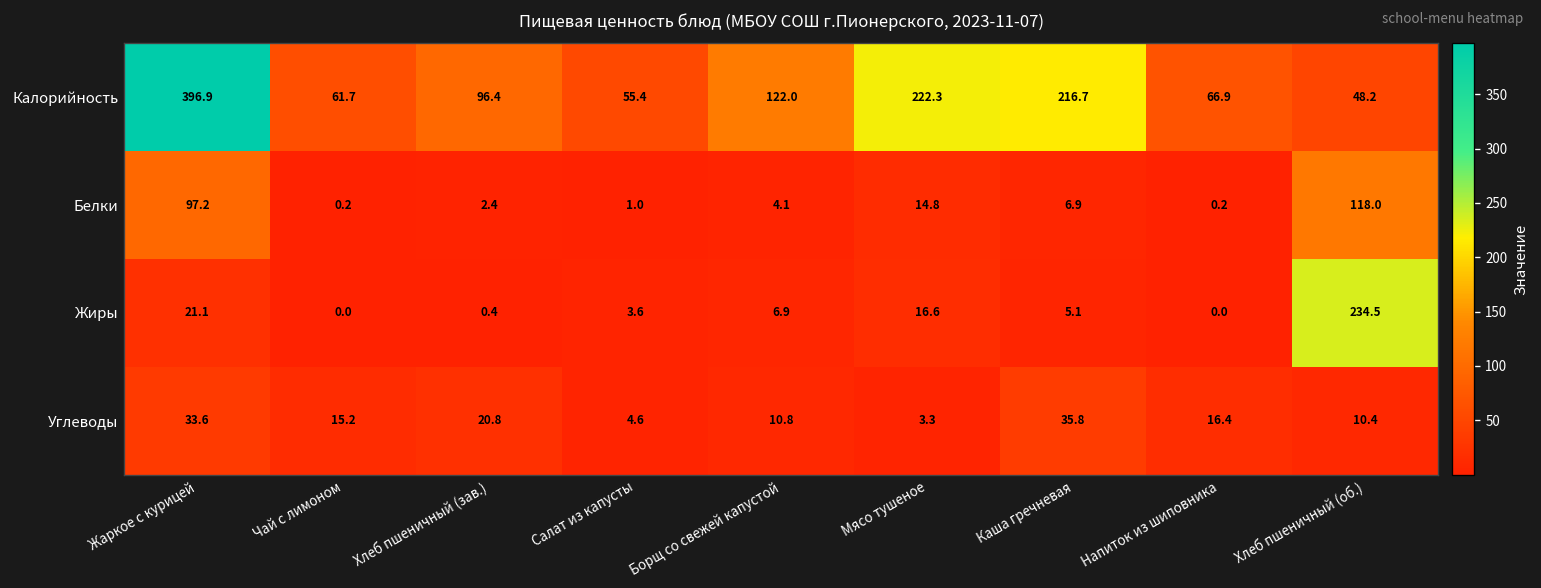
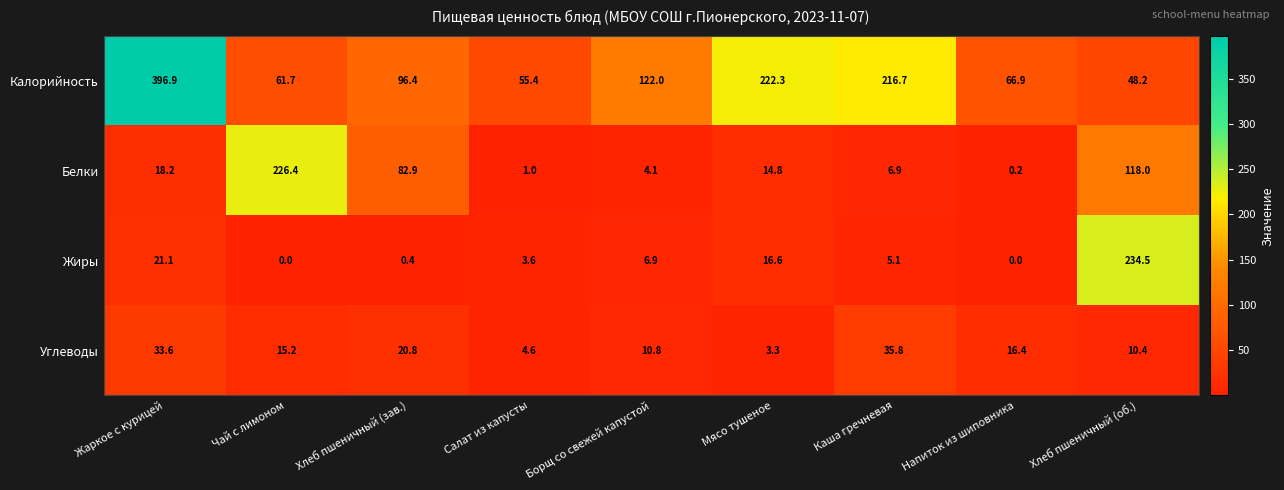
  {
    "Калорийность": {
      "Жаркое с курицей": 396.9,
      "Чай с лимоном": 61.7,
      "Хлеб пшеничный (зав.)": 96.4,
      "Салат из капусты": 55.4,
      "Борщ со свежей капустой": 122.0,
      "Мясо тушеное": 222.3,
      "Каша гречневая": 216.7,
      "Напиток из шиповника": 66.9,
      "Хлеб пшеничный (об.)": 48.2
    },
    "Белки": {
-     "Жаркое с курицей": 97.2,
-     "Чай с лимоном": 0.2,
-     "Хлеб пшеничный (зав.)": 2.4,
+     "Жаркое с курицей": 18.2,
+     "Чай с лимоном": 226.4,
+     "Хлеб пшеничный (зав.)": 82.9,
      "Салат из капусты": 1.0,
      "Борщ со свежей капустой": 4.1,
      "Мясо тушеное": 14.8,
      "Каша гречневая": 6.9,
      "Напиток из шиповника": 0.2,
      "Хлеб пшеничный (об.)": 118.0
    },
    "Жиры": {
      "Жаркое с курицей": 21.1,
      "Чай с лимоном": 0.0,
      "Хлеб пшеничный (зав.)": 0.4,
      "Салат из капусты": 3.6,
      "Борщ со свежей капустой": 6.9,
      "Мясо тушеное": 16.6,
      "Каша гречневая": 5.1,
      "Напиток из шиповника": 0.0,
      "Хлеб пшеничный (об.)": 234.5
    },
    "Углеводы": {
      "Жаркое с курицей": 33.6,
      "Чай с лимоном": 15.2,
      "Хлеб пшеничный (зав.)": 20.8,
      "Салат из капусты": 4.6,
      "Борщ со свежей капустой": 10.8,
      "Мясо тушеное": 3.3,
      "Каша гречневая": 35.8,
      "Напиток из шиповника": 16.4,
      "Хлеб пшеничный (об.)": 10.4
    }
  }
